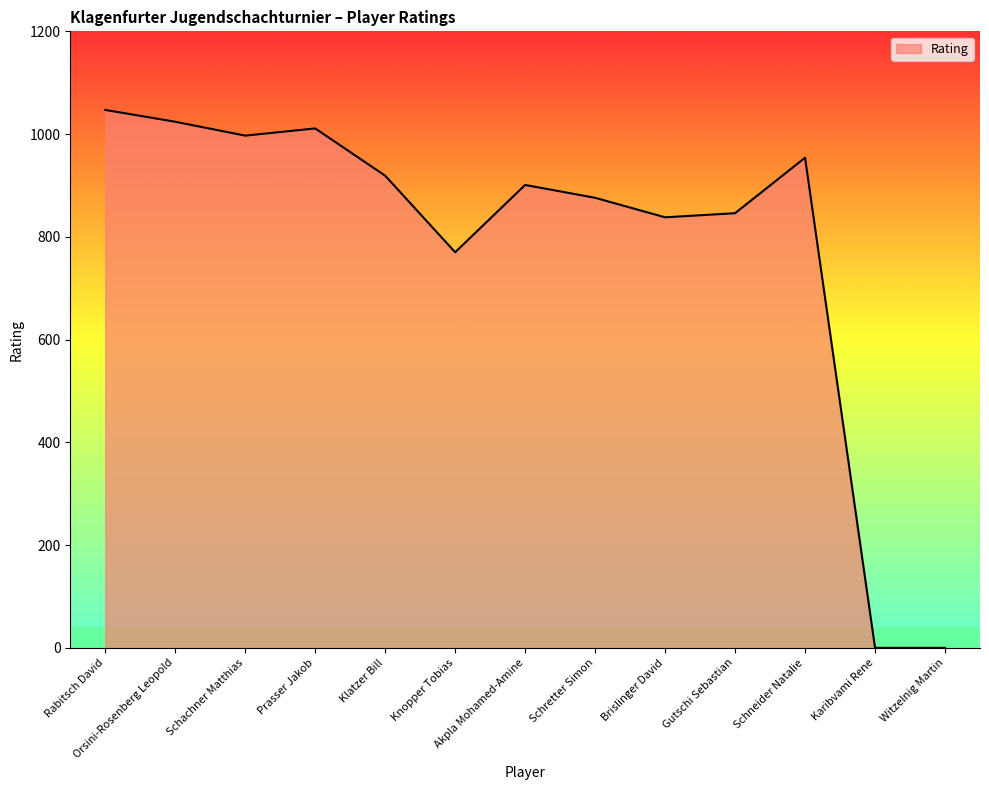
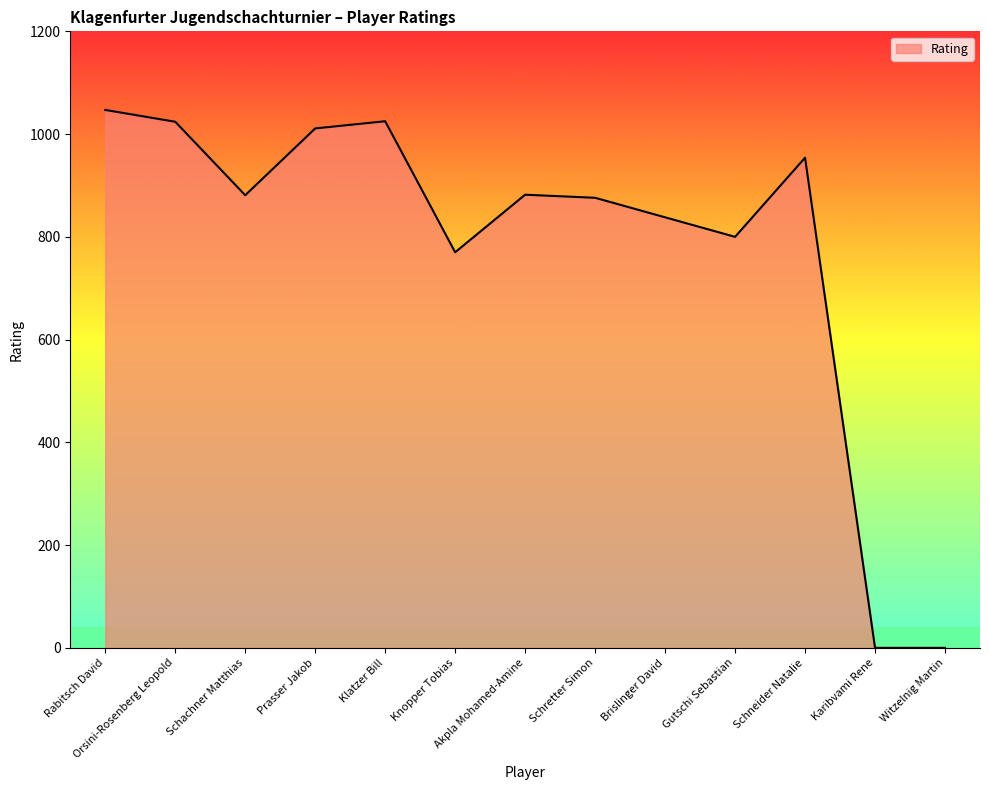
  {
    "Rabitsch David": 1050,
    "Orsini-Rosenberg Leopold": 1020,
-   "Schachner Matthias": 1000,
+   "Schachner Matthias": 880,
    "Prasser Jakob": 1010,
-   "Klatzer Bill": 920,
+   "Klatzer Bill": 1030,
    "Knopper Tobias": 770,
-   "Akpla Mohamed-Amine": 900,
+   "Akpla Mohamed-Amine": 880,
    "Schretter Simon": 880,
    "Brislinger David": 840,
-   "Gutschi Sebastian": 850,
+   "Gutschi Sebastian": 800,
    "Schneider Natalie": 950
  }
